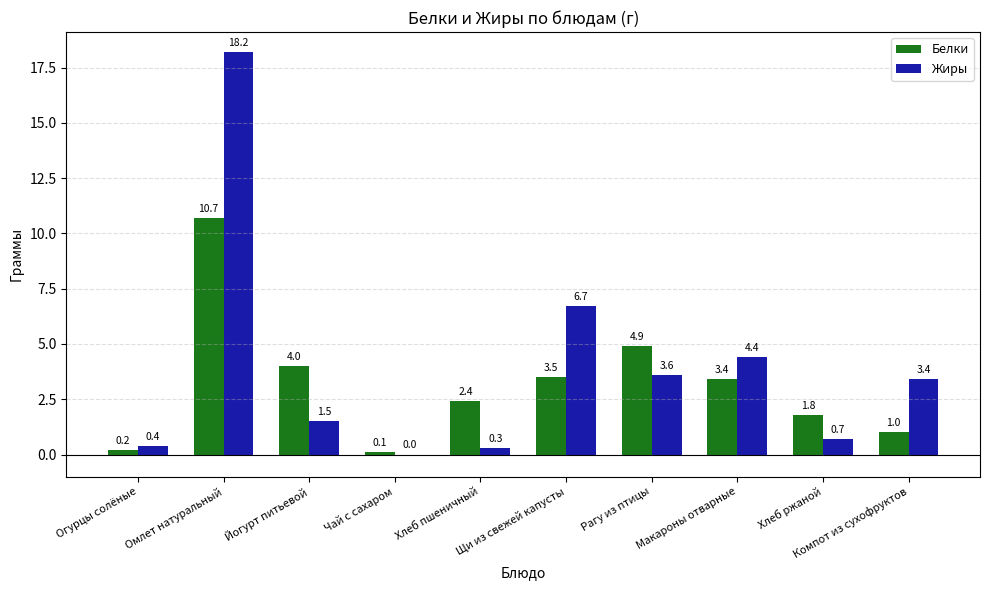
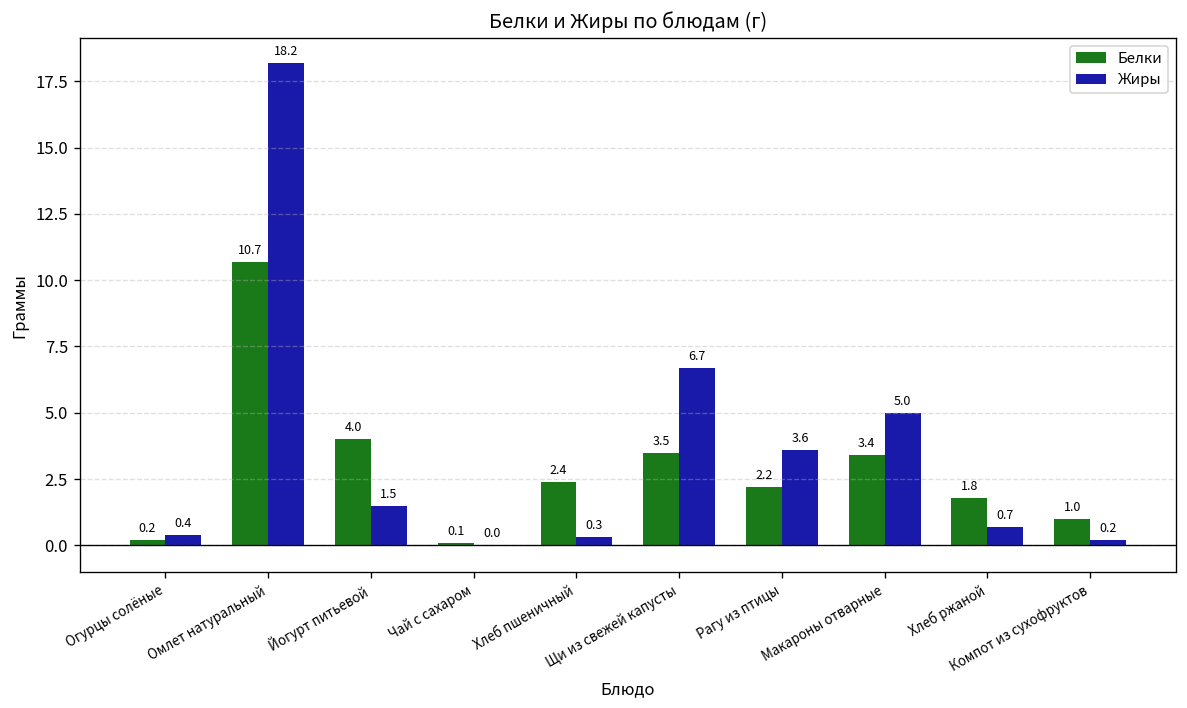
  {
    "Белки": {
      "Огурцы солёные": 0.2,
      "Омлет натуральный": 10.7,
      "Йогурт питьевой": 4.0,
      "Чай с сахаром": 0.1,
      "Хлеб пшеничный": 2.4,
      "Щи из свежей капусты": 3.5,
-     "Рагу из птицы": 4.9,
+     "Рагу из птицы": 2.2,
      "Макароны отварные": 3.4,
      "Хлеб ржаной": 1.8,
      "Компот из сухофруктов": 1.0
    },
    "Жиры": {
      "Огурцы солёные": 0.4,
      "Омлет натуральный": 18.2,
      "Йогурт питьевой": 1.5,
      "Чай с сахаром": 0.0,
      "Хлеб пшеничный": 0.3,
      "Щи из свежей капусты": 6.7,
      "Рагу из птицы": 3.6,
-     "Макароны отварные": 4.4,
+     "Макароны отварные": 5.0,
      "Хлеб ржаной": 0.7,
-     "Компот из сухофруктов": 3.4
+     "Компот из сухофруктов": 0.2
    }
  }
